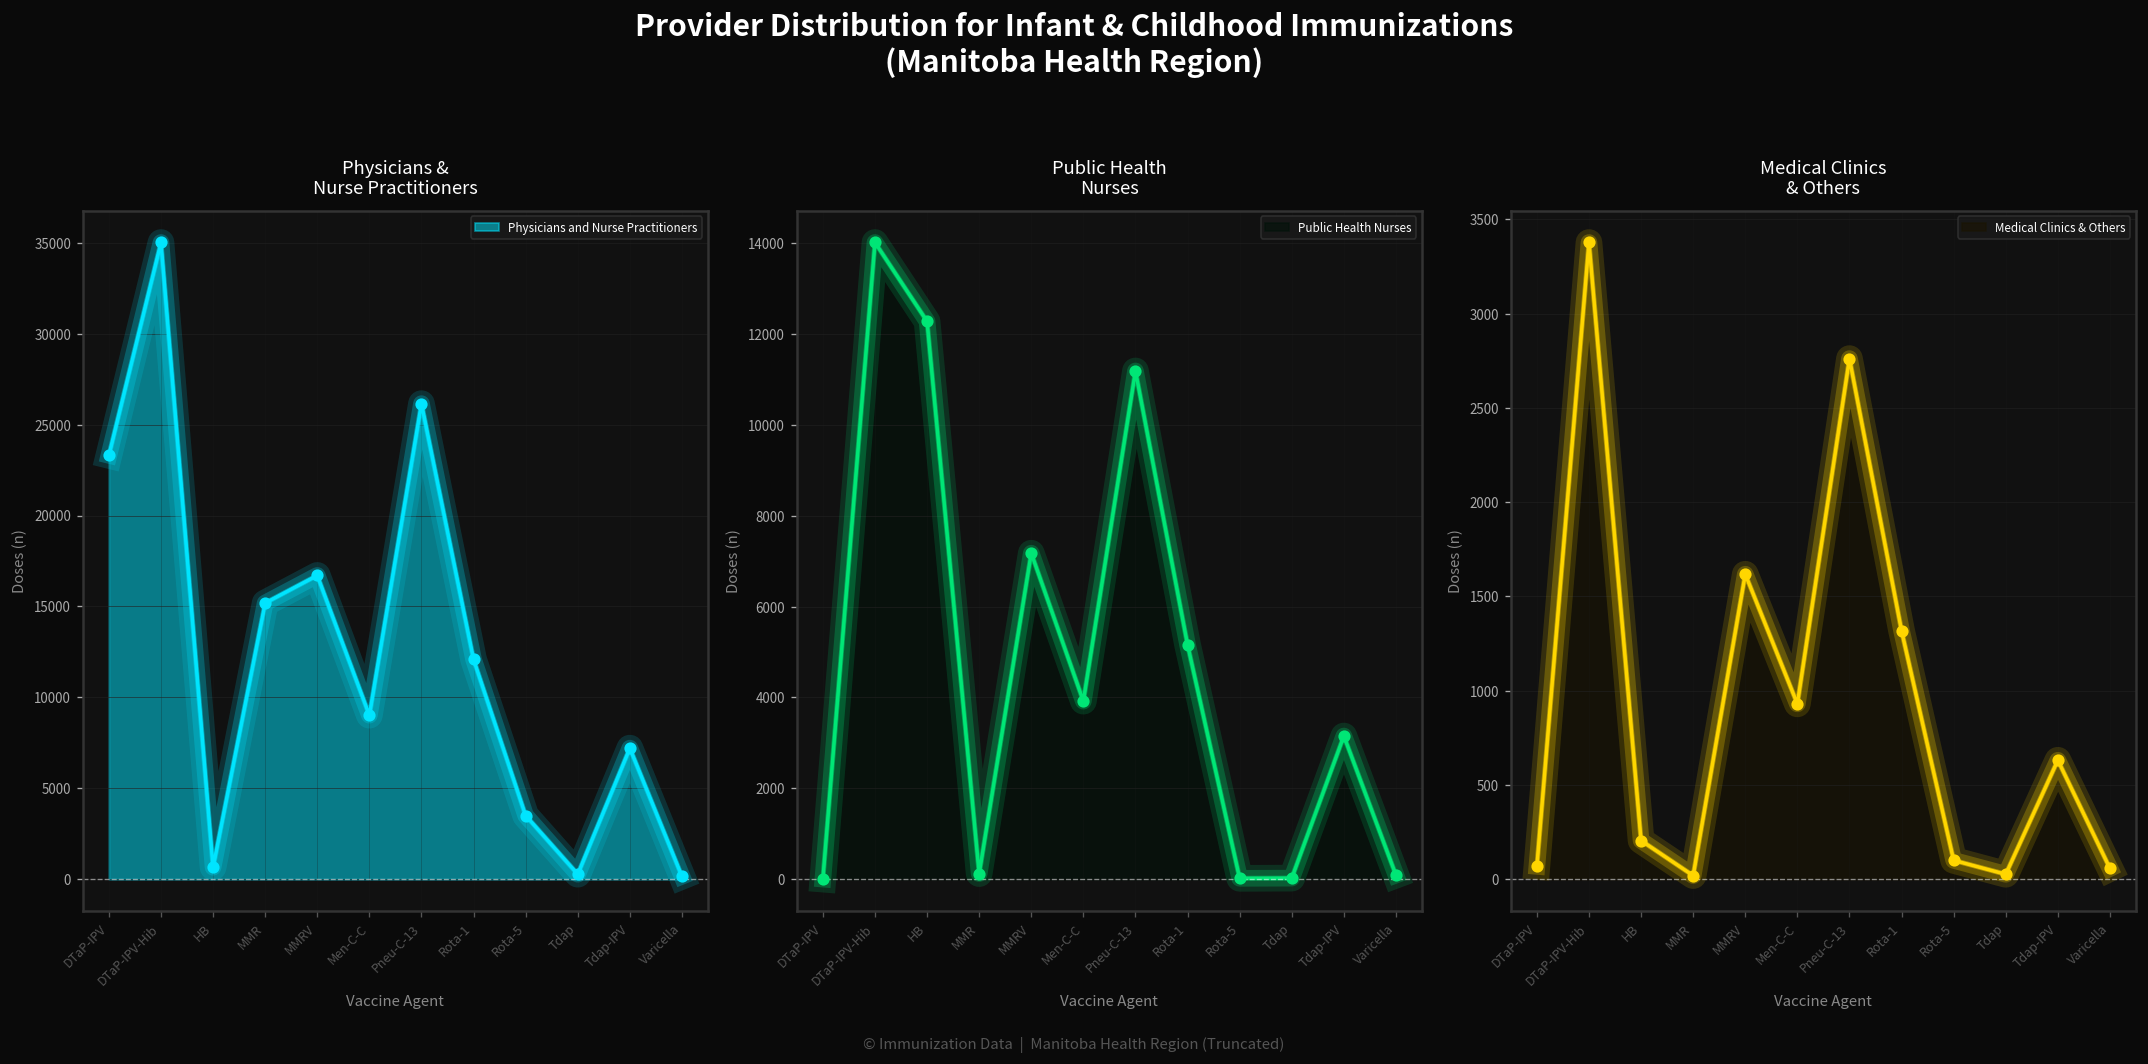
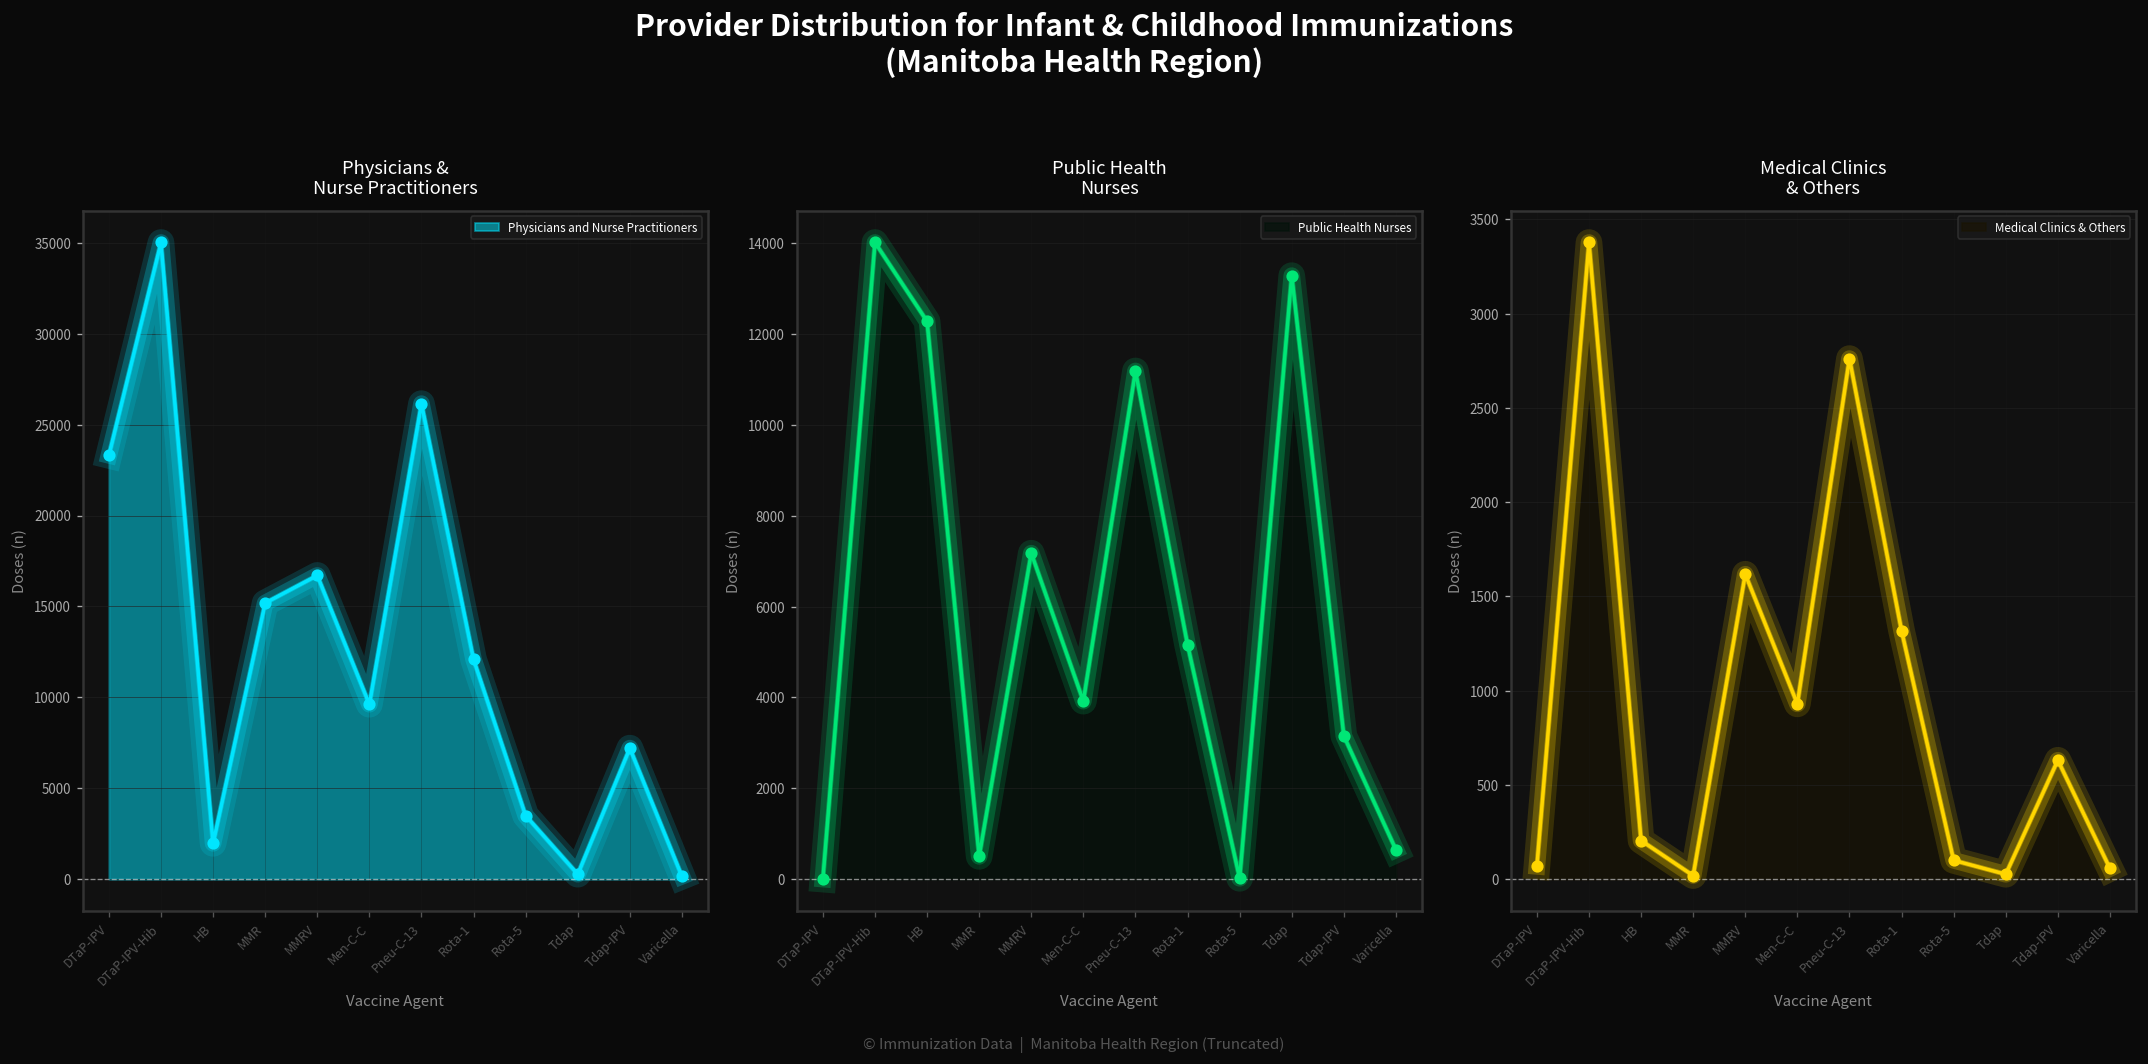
  {
    "Physicians & Nurse Practitioners": {
      "DTaP-IPV": 23300,
      "DTaP-IPV-Hib": 35000,
-     "HB": 700,
+     "HB": 2000,
      "MMR": 15200,
      "MMRV": 16700,
-     "Men-C-C": 9000,
+     "Men-C-C": 9600,
      "Pneu-C-13": 26200,
      "Rota-1": 12100,
      "Rota-5": 3500,
      "Tdap": 300,
      "Tdap-IPV": 7200,
      "Varicella": 200
    },
    "Public Health Nurses": {
      "DTaP-IPV": 0,
      "DTaP-IPV-Hib": 14000,
      "HB": 12300,
-     "MMR": 100,
+     "MMR": 500,
      "MMRV": 7200,
      "Men-C-C": 3900,
      "Pneu-C-13": 11200,
      "Rota-1": 5200,
      "Rota-5": 0,
-     "Tdap": 0,
+     "Tdap": 13300,
      "Tdap-IPV": 3200,
-     "Varicella": 100
+     "Varicella": 600
    },
    "Medical Clinics & Others": {
      "DTaP-IPV": 70,
      "DTaP-IPV-Hib": 3380,
      "HB": 210,
      "MMR": 20,
      "MMRV": 1620,
      "Men-C-C": 930,
      "Pneu-C-13": 2760,
      "Rota-1": 1320,
      "Rota-5": 100,
      "Tdap": 30,
      "Tdap-IPV": 630,
      "Varicella": 60
    }
  }
